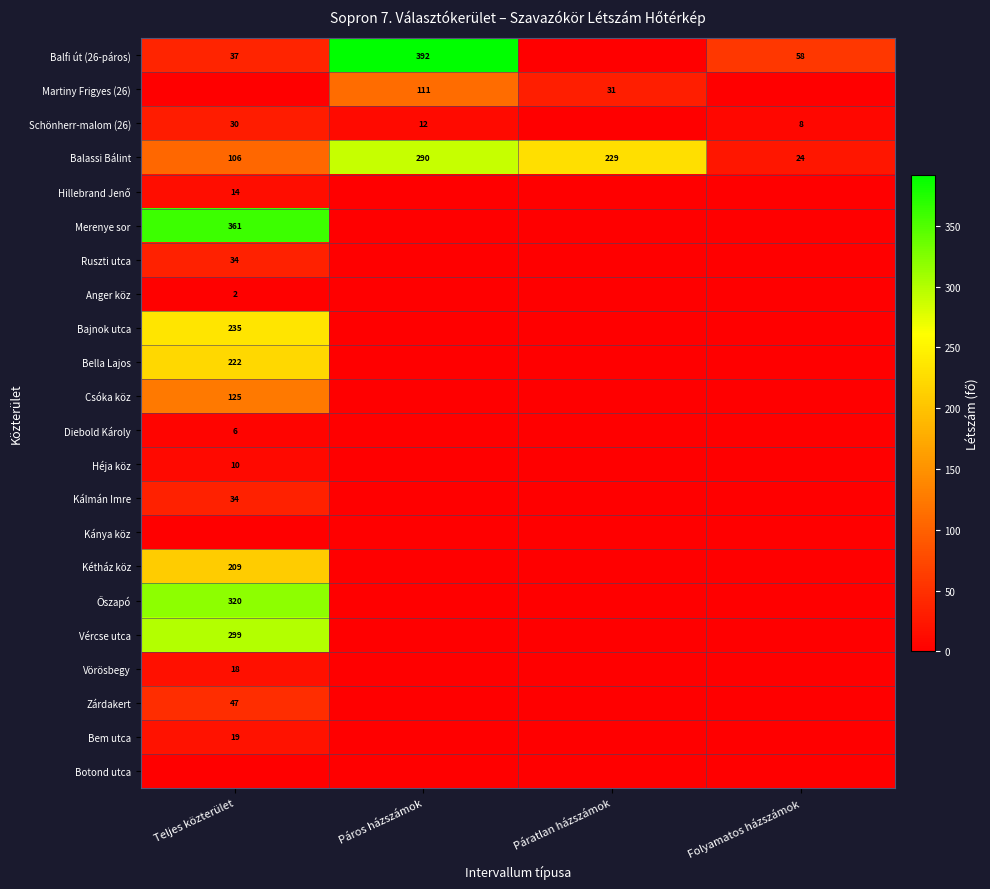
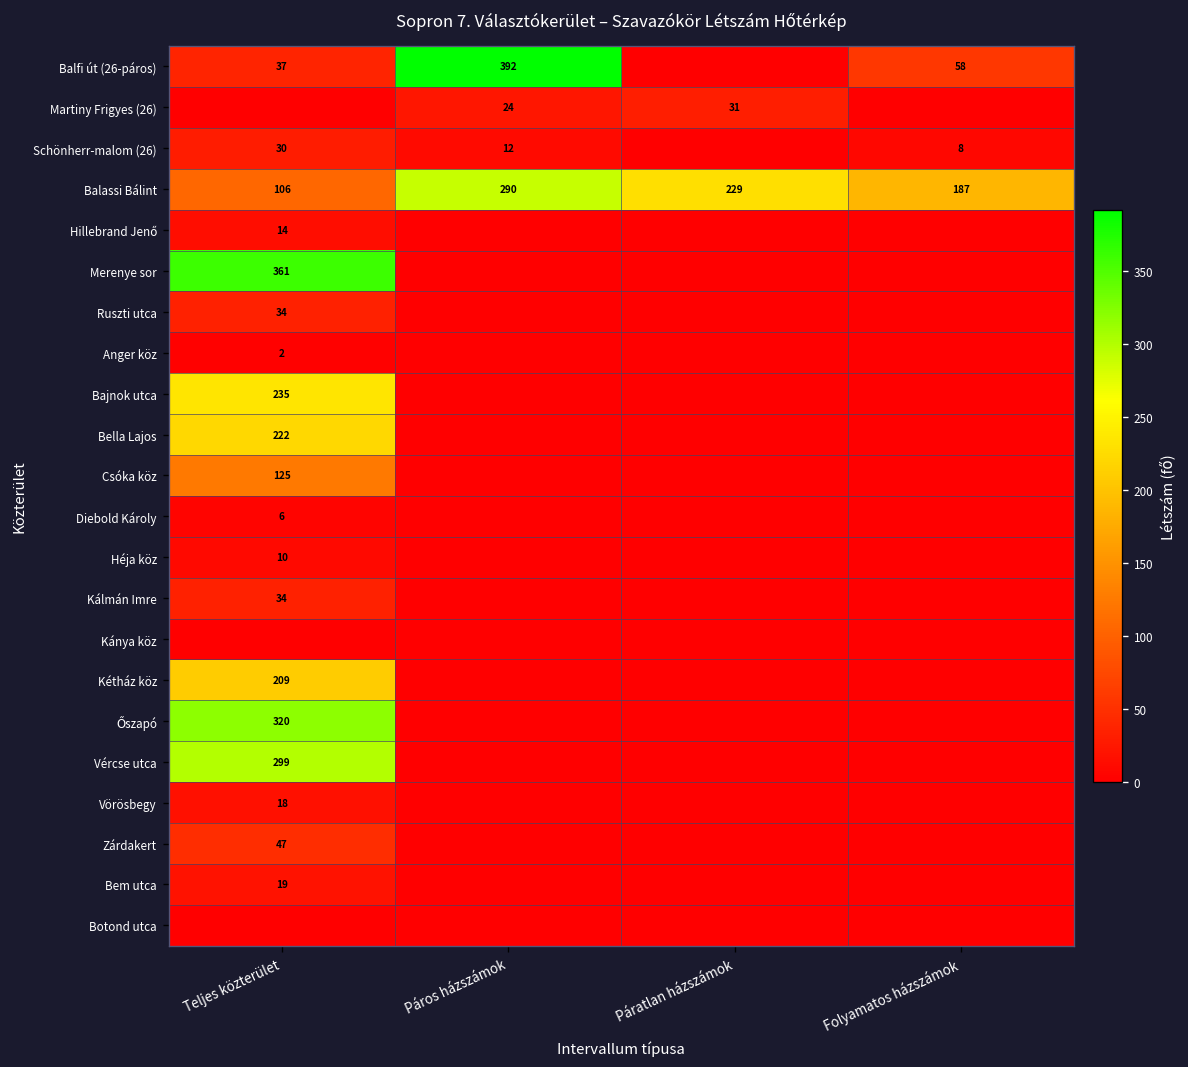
  {
    "Balfi út (26-páros)": {
      "Teljes közterület": 37,
      "Páros házszámok": 392,
      "Folyamatos házszámok": 58
    },
    "Martiny Frigyes (26)": {
-     "Páros házszámok": 111,
+     "Páros házszámok": 24,
      "Páratlan házszámok": 31
    },
    "Schönherr-malom (26)": {
      "Teljes közterület": 30,
      "Páros házszámok": 12,
      "Folyamatos házszámok": 8
    },
    "Balassi Bálint": {
      "Teljes közterület": 106,
      "Páros házszámok": 290,
      "Páratlan házszámok": 229,
-     "Folyamatos házszámok": 24
+     "Folyamatos házszámok": 187
    },
    "Hillebrand Jenő": {
      "Teljes közterület": 14
    },
    "Merenye sor": {
      "Teljes közterület": 361
    },
    "Ruszti utca": {
      "Teljes közterület": 34
    },
    "Anger köz": {
      "Teljes közterület": 2
    },
    "Bajnok utca": {
      "Teljes közterület": 235
    },
    "Bella Lajos": {
      "Teljes közterület": 222
    },
    "Csóka köz": {
      "Teljes közterület": 125
    },
    "Diebold Károly": {
      "Teljes közterület": 6
    },
    "Héja köz": {
      "Teljes közterület": 10
    },
    "Kálmán Imre": {
      "Teljes közterület": 34
    },
    "Kétház köz": {
      "Teljes közterület": 209
    },
    "Őszapó": {
      "Teljes közterület": 320
    },
    "Vércse utca": {
      "Teljes közterület": 299
    },
    "Vörösbegy": {
      "Teljes közterület": 18
    },
    "Zárdakert": {
      "Teljes közterület": 47
    },
    "Bem utca": {
      "Teljes közterület": 19
    }
  }
